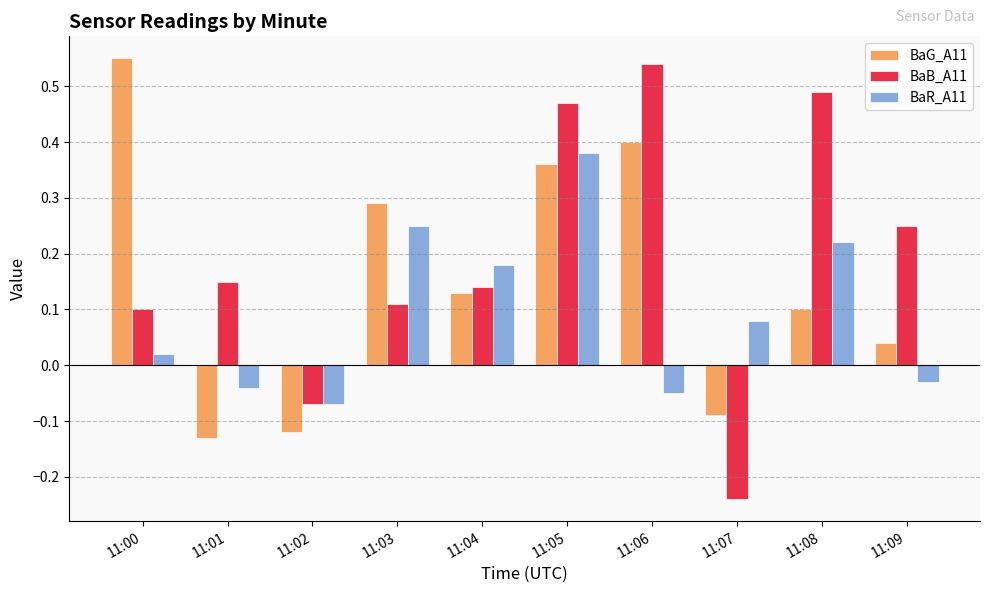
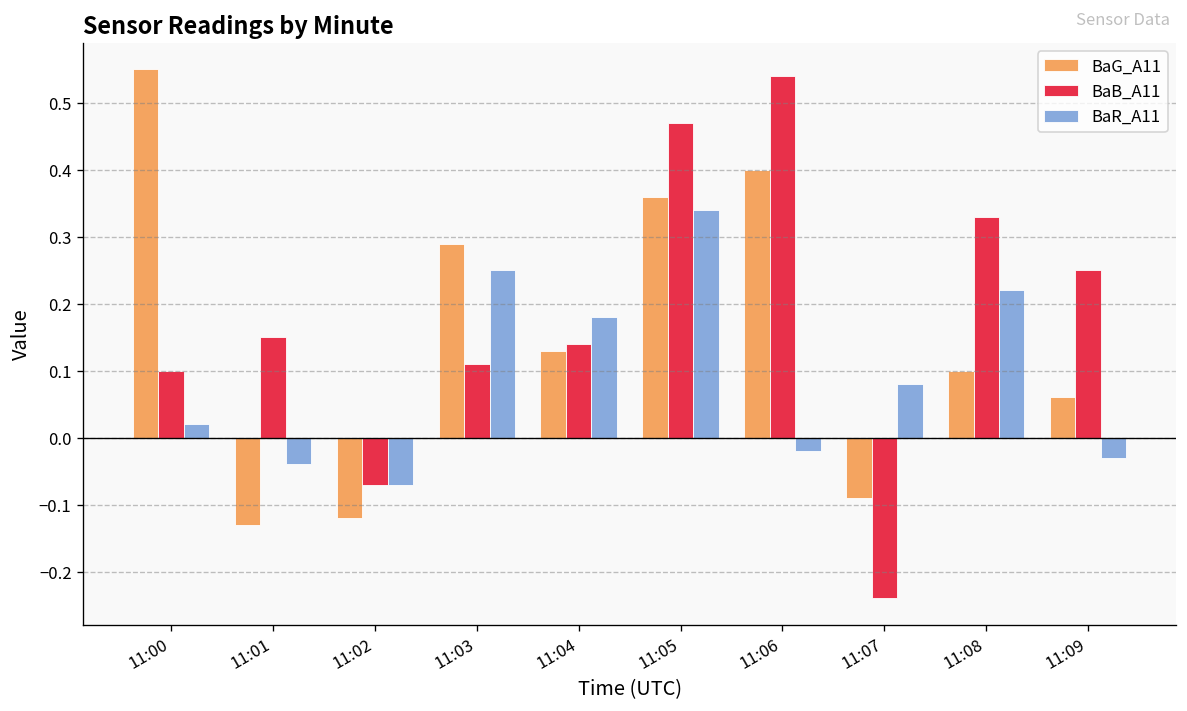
  {
    "BaG_A11": {
      "11:00": 0.55,
      "11:01": -0.13,
      "11:02": -0.12,
      "11:03": 0.29,
      "11:04": 0.13,
      "11:05": 0.36,
      "11:06": 0.40,
      "11:07": -0.09,
      "11:08": 0.10,
-     "11:09": 0.04
+     "11:09": 0.06
    },
    "BaB_A11": {
      "11:00": 0.10,
      "11:01": 0.15,
      "11:02": -0.07,
      "11:03": 0.11,
      "11:04": 0.14,
      "11:05": 0.47,
      "11:06": 0.54,
      "11:07": -0.24,
-     "11:08": 0.49,
+     "11:08": 0.33,
      "11:09": 0.25
    },
    "BaR_A11": {
      "11:00": 0.02,
      "11:01": -0.04,
      "11:02": -0.07,
      "11:03": 0.25,
      "11:04": 0.18,
-     "11:05": 0.38,
-     "11:06": -0.05,
+     "11:05": 0.34,
+     "11:06": -0.02,
      "11:07": 0.08,
      "11:08": 0.22,
      "11:09": -0.03
    }
  }
